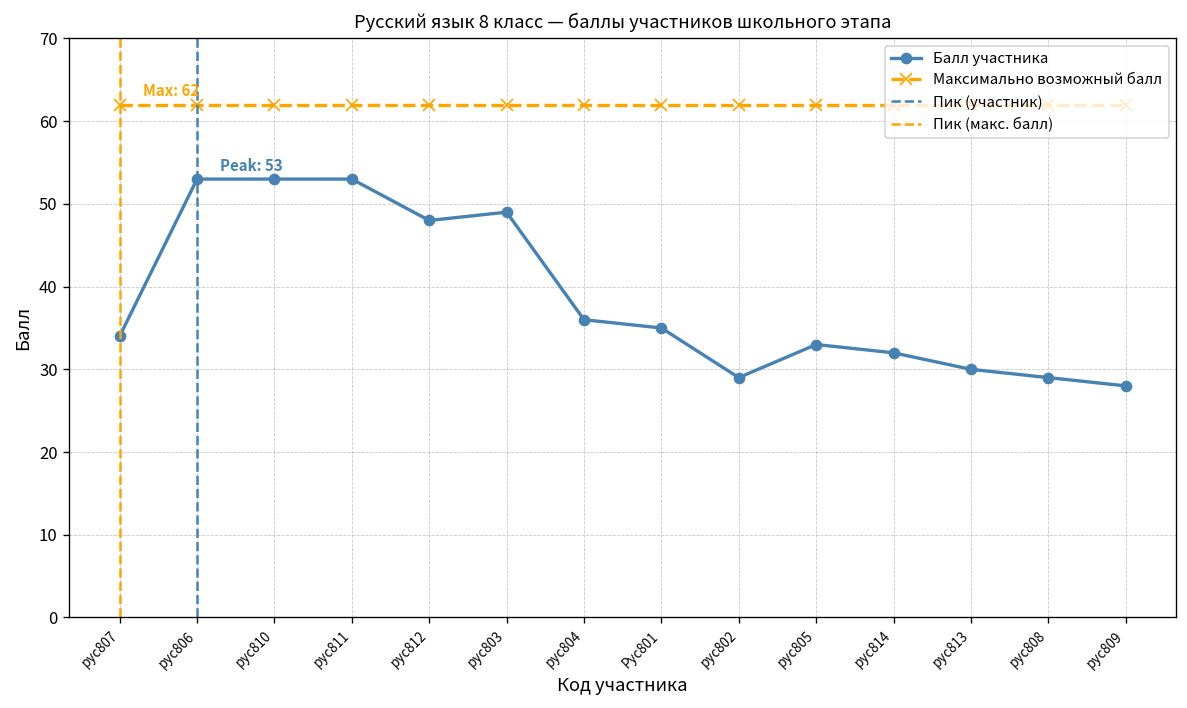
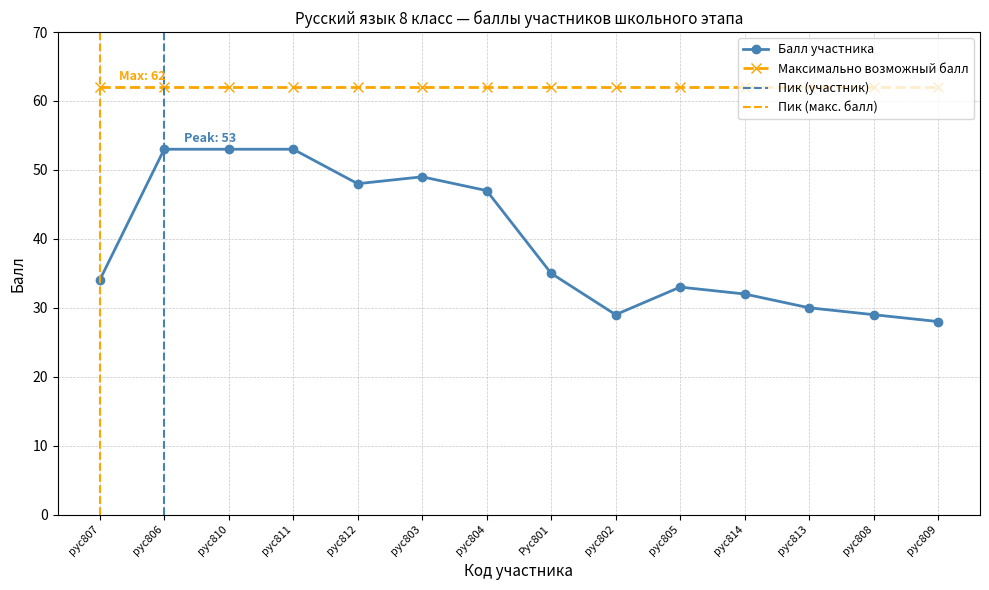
  {
    "Балл участника": {
      "рус807": 34,
      "рус806": 53,
      "рус811": 53,
      "рус812": 48,
      "рус803": 49,
-     "рус804": 36,
+     "рус804": 47,
      "Рус801": 35,
      "рус802": 29,
      "рус805": 33,
      "рус814": 32,
      "рус813": 30,
      "рус808": 29,
      "рус809": 28
    },
    "Максимально возможный балл": {
      "рус806": 62
    }
  }
